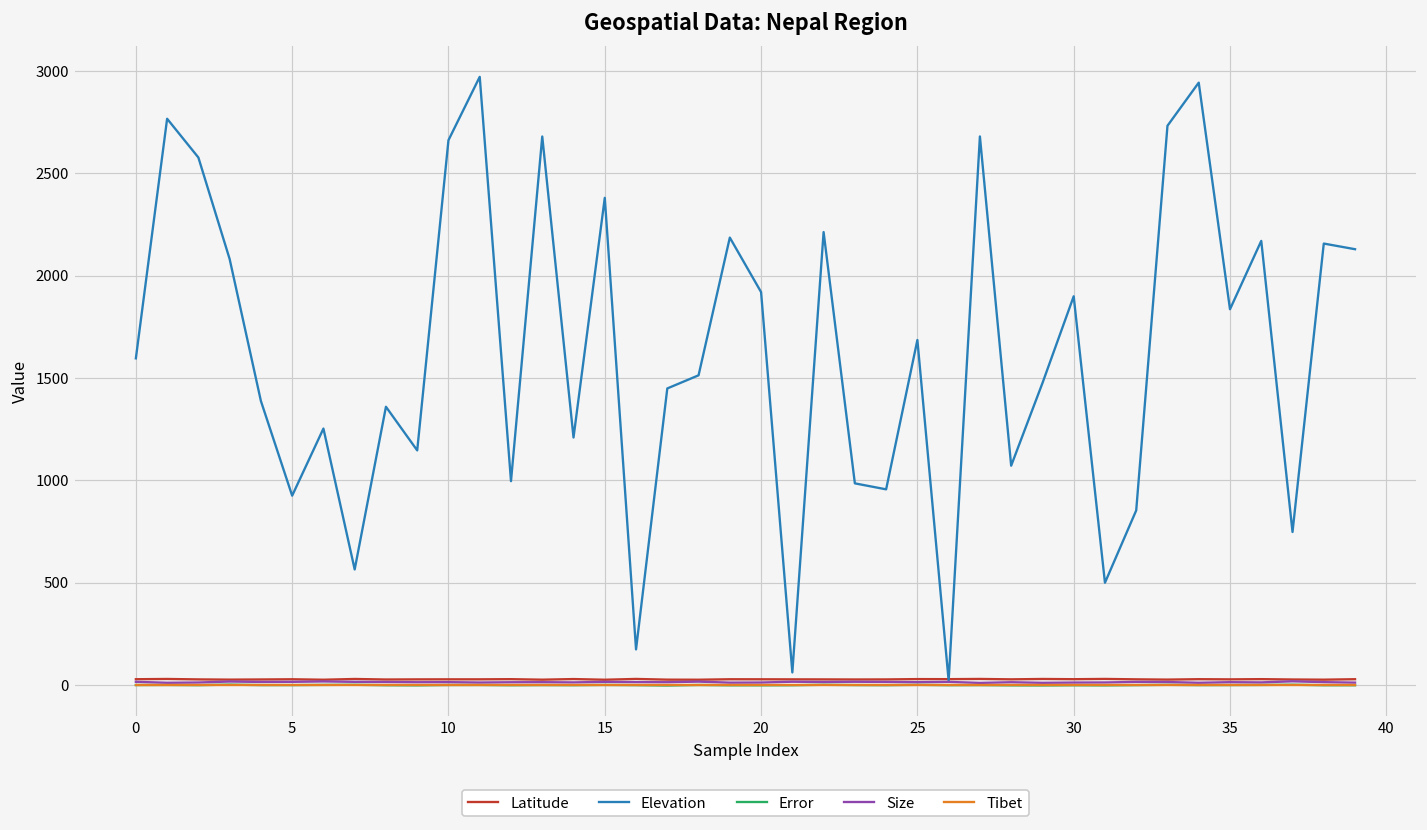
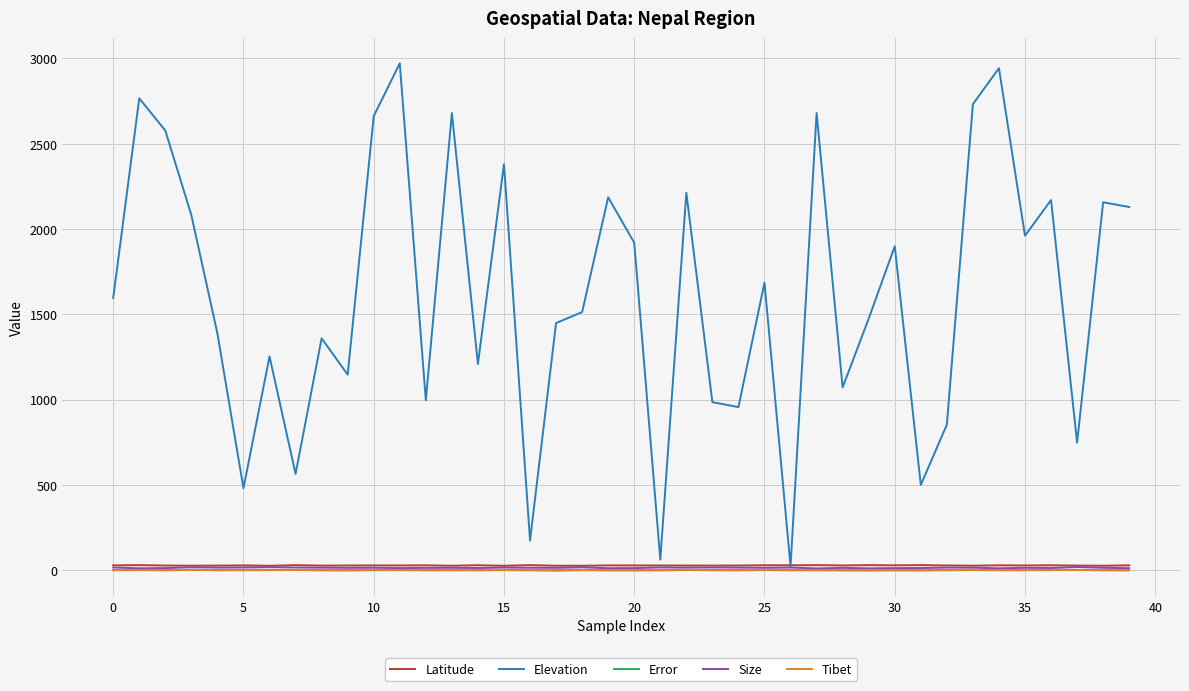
  {
    "Latitude": {
      "20": 30,
      "25": 30,
      "30": 30
    },
    "Elevation": {
      "0": 1600,
-     "5": 920,
+     "5": 480,
      "10": 2660,
      "15": 2380,
      "20": 1920,
      "25": 1690,
      "30": 1900,
-     "35": 1840
+     "35": 1960
    }
  }
